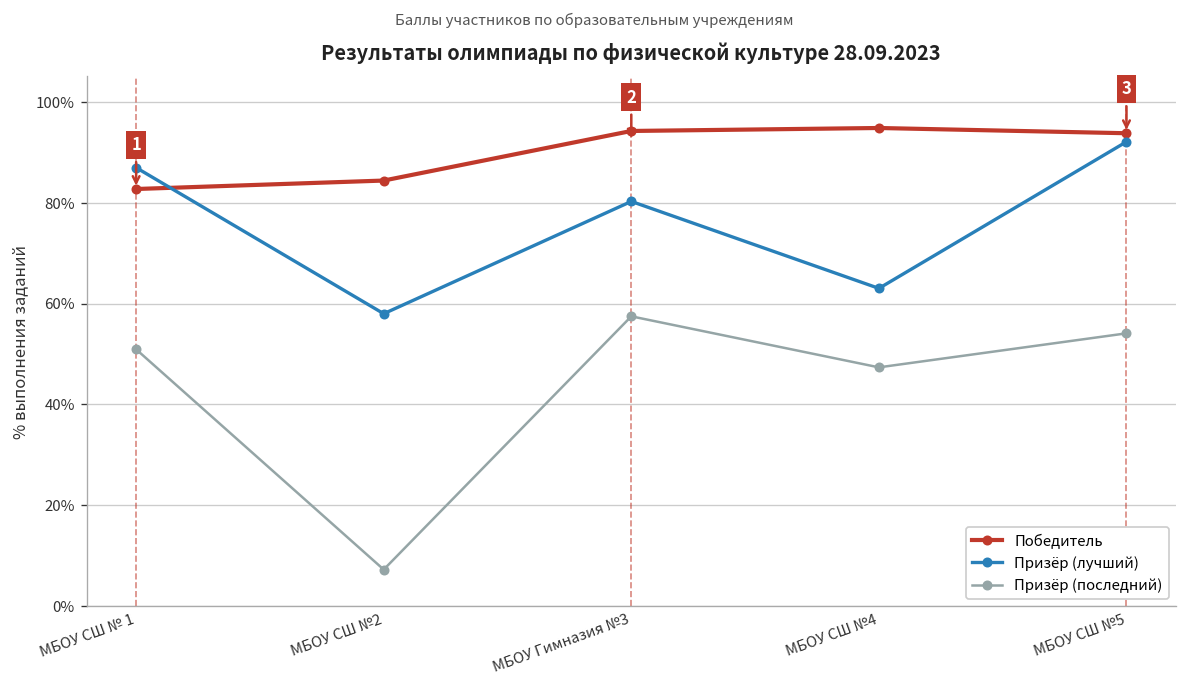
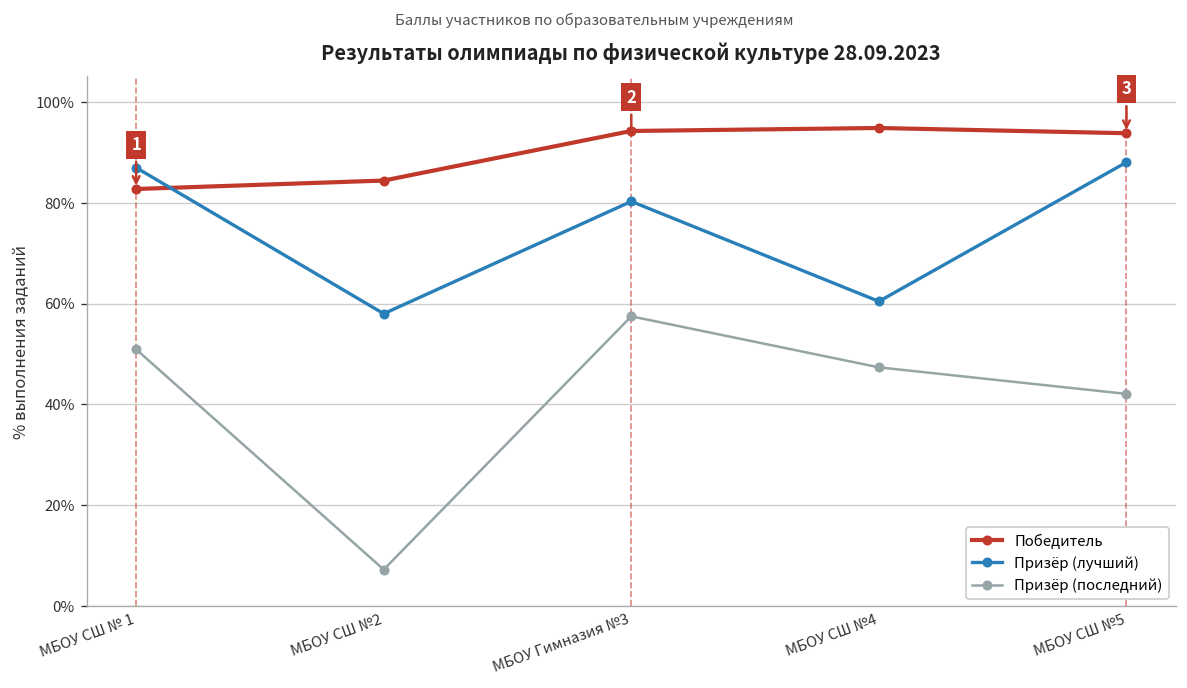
  {
    "Победитель": {
      "МБОУ СШ № 1": "83%",
      "МБОУ СШ №2": "84%",
      "МБОУ СШ №4": "95%",
      "МБОУ СШ №5": "94%"
    },
    "Призёр (лучший)": {
      "МБОУ СШ №2": "58%",
      "МБОУ Гимназия №3": "80%",
-     "МБОУ СШ №4": "63%",
-     "МБОУ СШ №5": "92%"
+     "МБОУ СШ №4": "60%",
+     "МБОУ СШ №5": "88%"
    },
    "Призёр (последний)": {
      "МБОУ СШ № 1": "51%",
      "МБОУ СШ №2": "7%",
      "МБОУ Гимназия №3": "57%",
      "МБОУ СШ №4": "47%",
-     "МБОУ СШ №5": "54%"
+     "МБОУ СШ №5": "42%"
    }
  }
